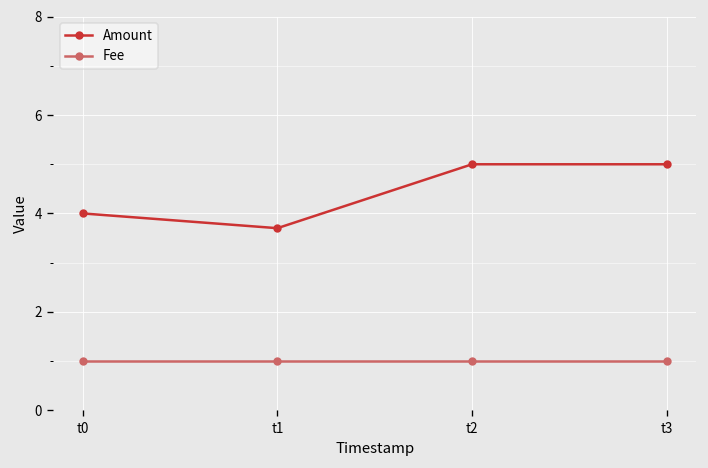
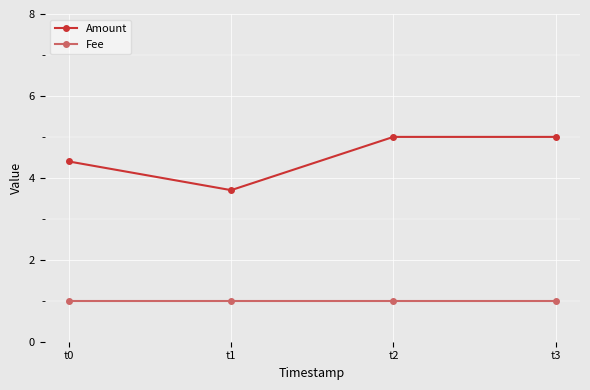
  {
    "Amount": {
-     "t0": 4.0,
+     "t0": 4.4,
      "t1": 3.7,
      "t2": 5.0,
      "t3": 5.0
    },
    "Fee": {
      "t0": 1.0,
      "t1": 1.0,
      "t2": 1.0,
      "t3": 1.0
    }
  }
